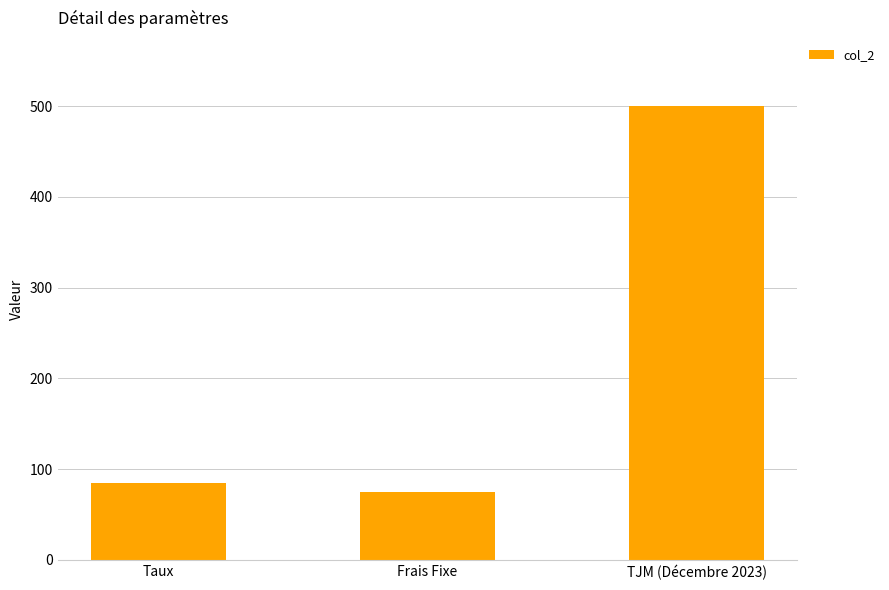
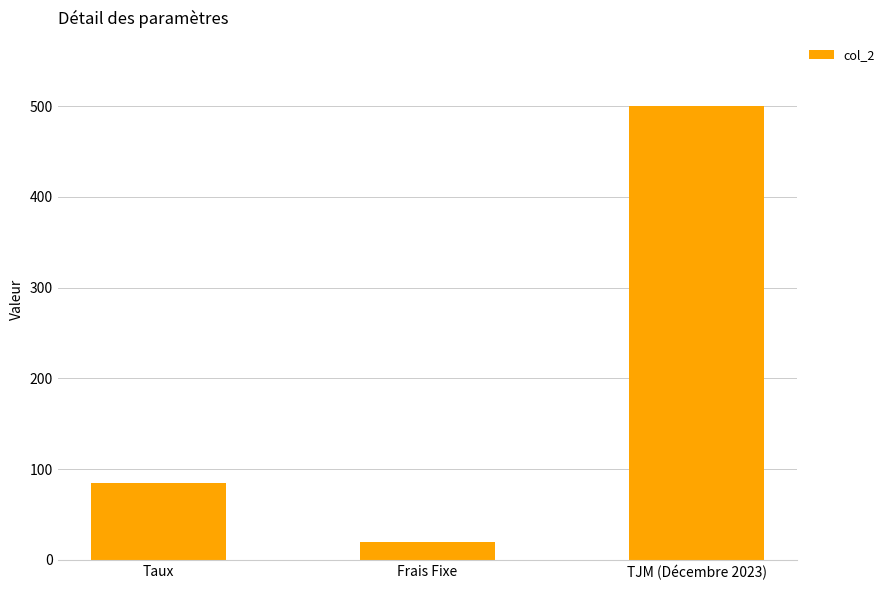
  {
    "Taux": 90,
-   "Frais Fixe": 80,
+   "Frais Fixe": 20,
    "TJM (Décembre 2023)": 500
  }
